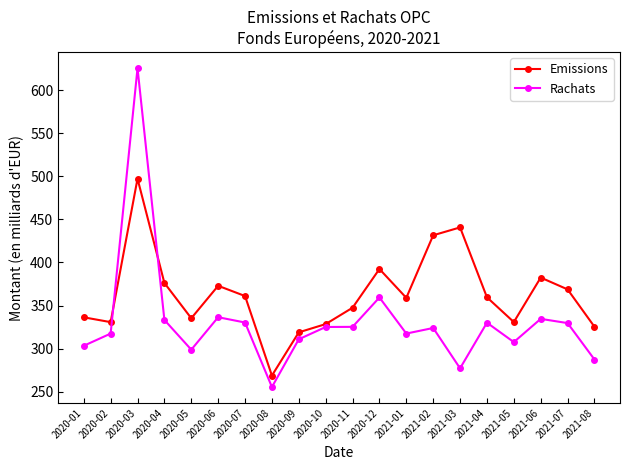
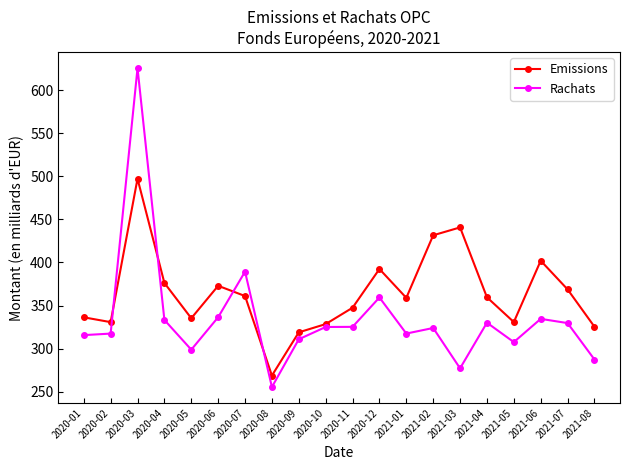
  {
    "Emissions": {
      "2020-01": 340,
      "2020-02": 330,
      "2020-03": 500,
      "2020-04": 380,
      "2020-05": 340,
      "2020-06": 370,
      "2020-07": 360,
      "2020-08": 270,
      "2020-09": 320,
      "2020-10": 330,
      "2020-11": 350,
      "2020-12": 390,
      "2021-01": 360,
      "2021-02": 430,
      "2021-03": 440,
      "2021-04": 360,
      "2021-05": 330,
-     "2021-06": 380,
+     "2021-06": 400,
      "2021-07": 370,
      "2021-08": 330
    },
    "Rachats": {
-     "2020-01": 300,
+     "2020-01": 320,
      "2020-02": 320,
      "2020-03": 630,
      "2020-04": 330,
      "2020-05": 300,
      "2020-06": 340,
-     "2020-07": 330,
+     "2020-07": 390,
      "2020-08": 260,
      "2020-09": 310,
      "2020-10": 330,
      "2020-11": 330,
      "2020-12": 360,
      "2021-01": 320,
      "2021-02": 320,
      "2021-03": 280,
      "2021-04": 330,
      "2021-05": 310,
      "2021-06": 330,
      "2021-07": 330,
      "2021-08": 290
    }
  }
